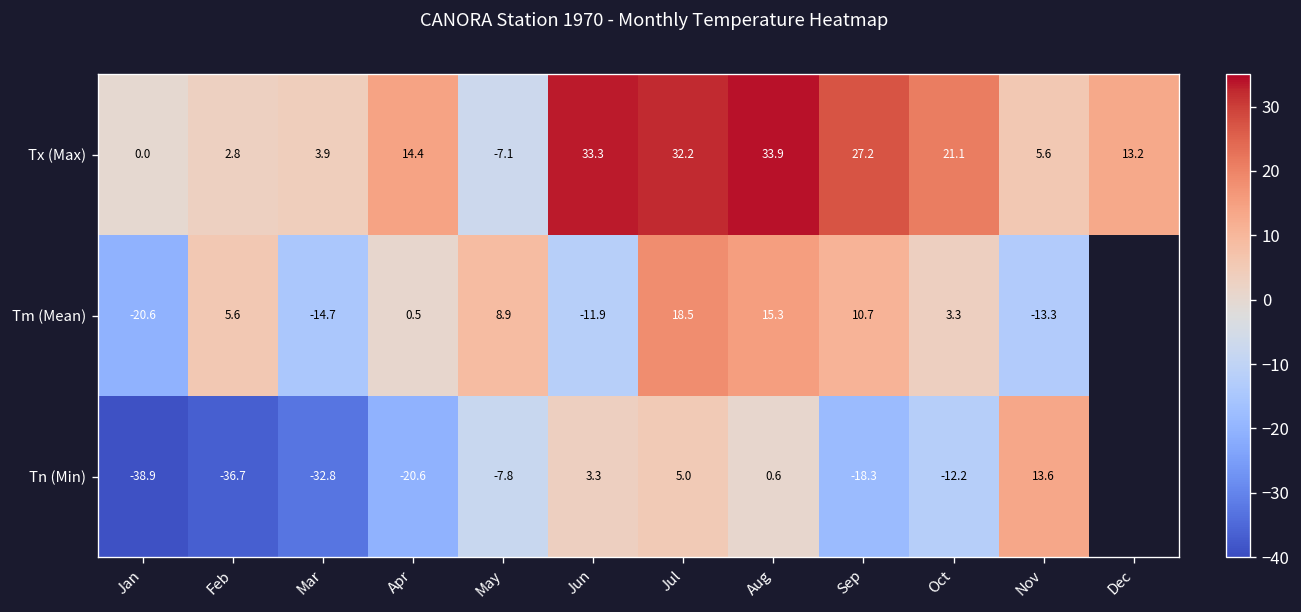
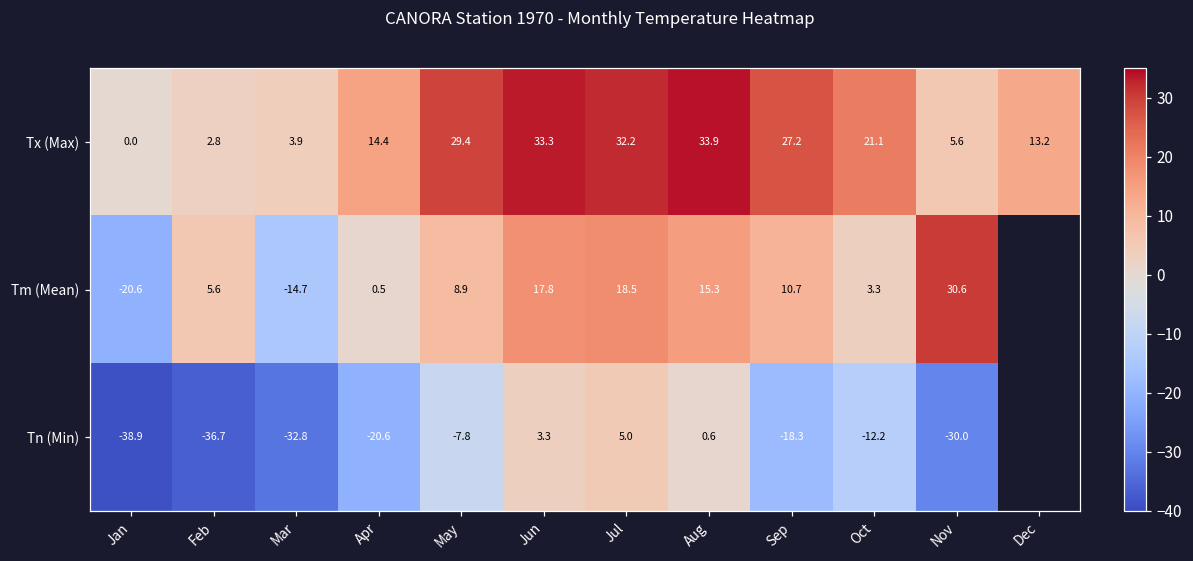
  {
    "Tx (Max)": {
      "Jan": 0.0,
      "Feb": 2.8,
      "Mar": 3.9,
      "Apr": 14.4,
-     "May": -7.1,
+     "May": 29.4,
      "Jun": 33.3,
      "Jul": 32.2,
      "Aug": 33.9,
      "Sep": 27.2,
      "Oct": 21.1,
      "Nov": 5.6,
      "Dec": 13.2
    },
    "Tm (Mean)": {
      "Jan": -20.6,
      "Feb": 5.6,
      "Mar": -14.7,
      "Apr": 0.5,
      "May": 8.9,
-     "Jun": -11.9,
+     "Jun": 17.8,
      "Jul": 18.5,
      "Aug": 15.3,
      "Sep": 10.7,
      "Oct": 3.3,
-     "Nov": -13.3
+     "Nov": 30.6
    },
    "Tn (Min)": {
      "Jan": -38.9,
      "Feb": -36.7,
      "Mar": -32.8,
      "Apr": -20.6,
      "May": -7.8,
      "Jun": 3.3,
      "Jul": 5.0,
      "Aug": 0.6,
      "Sep": -18.3,
      "Oct": -12.2,
-     "Nov": 13.6
+     "Nov": -30.0
    }
  }
